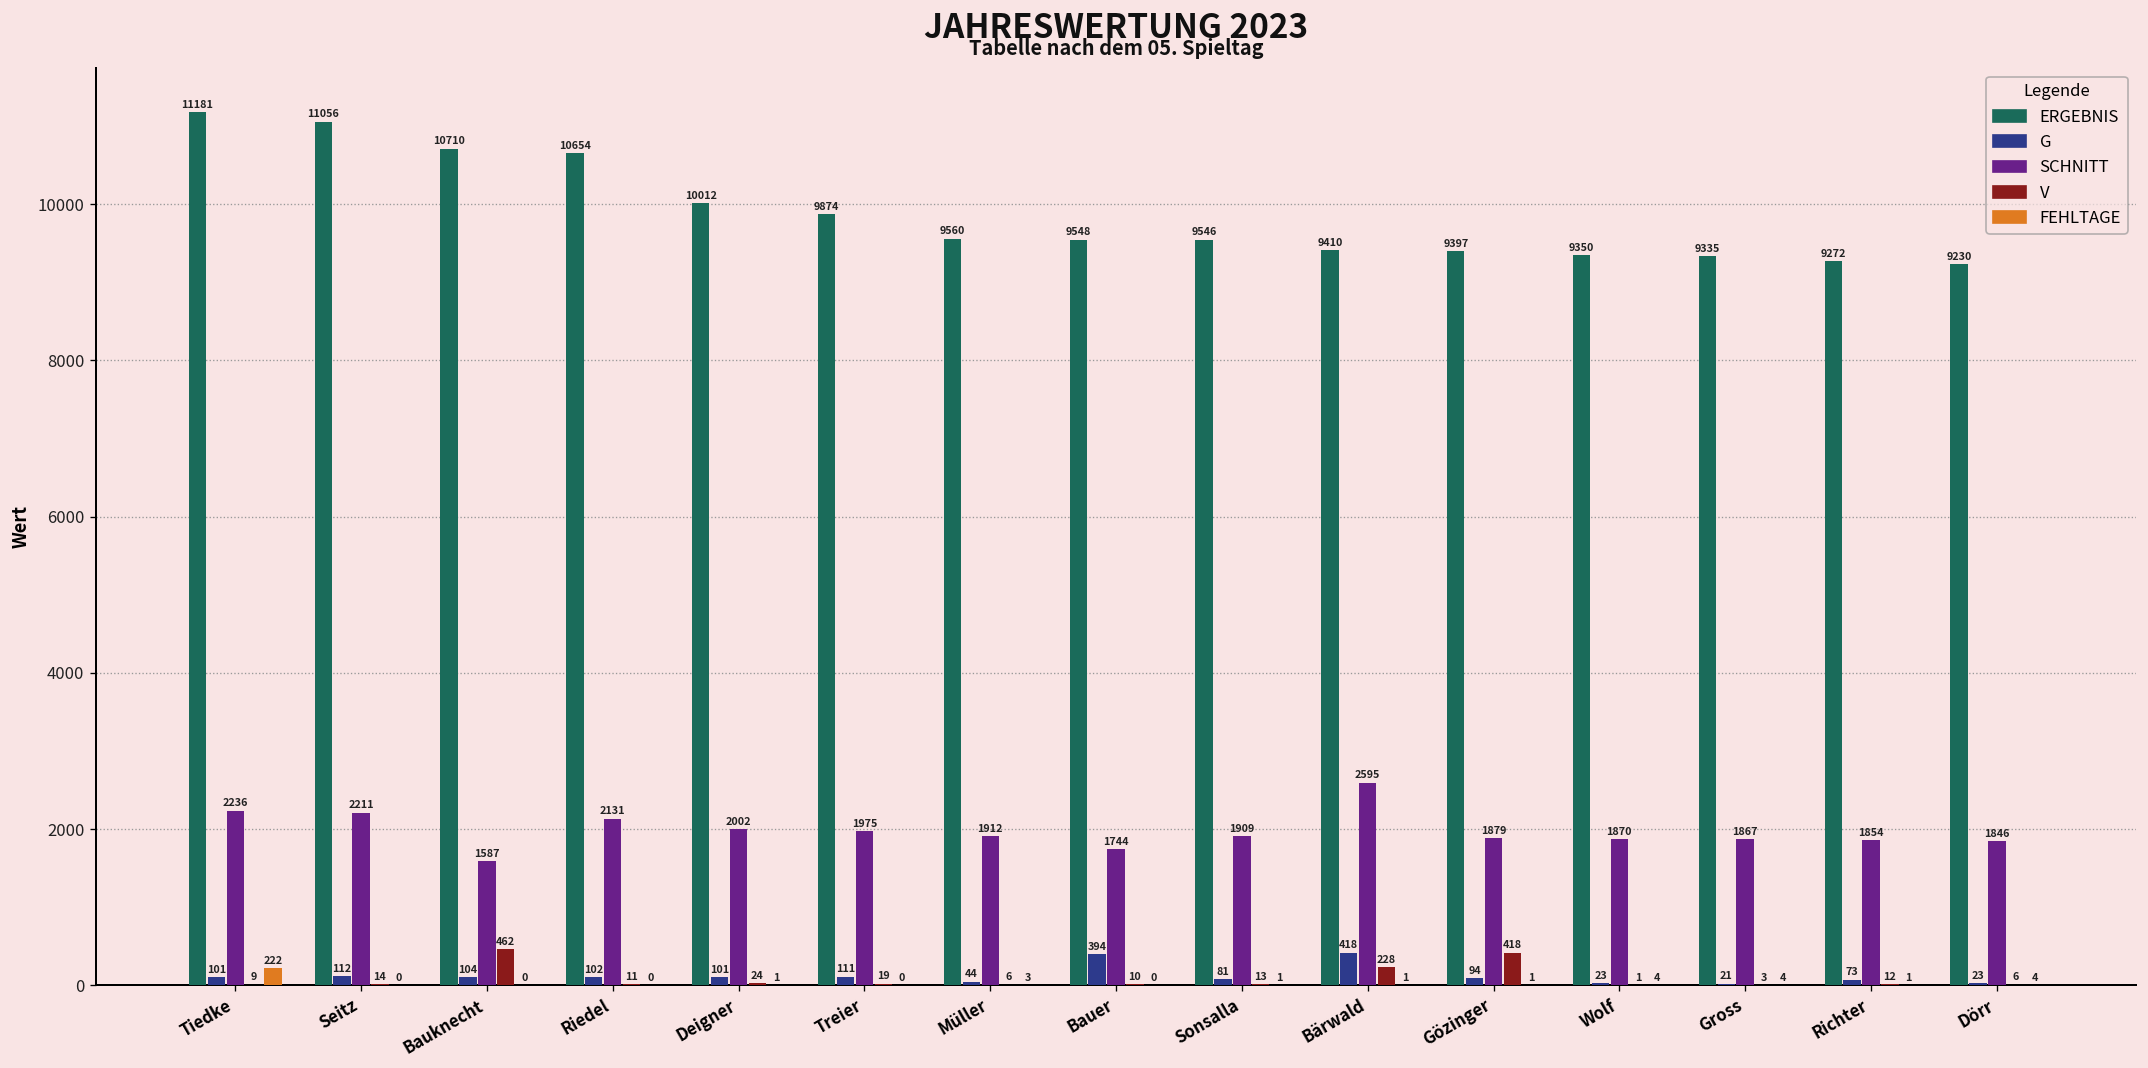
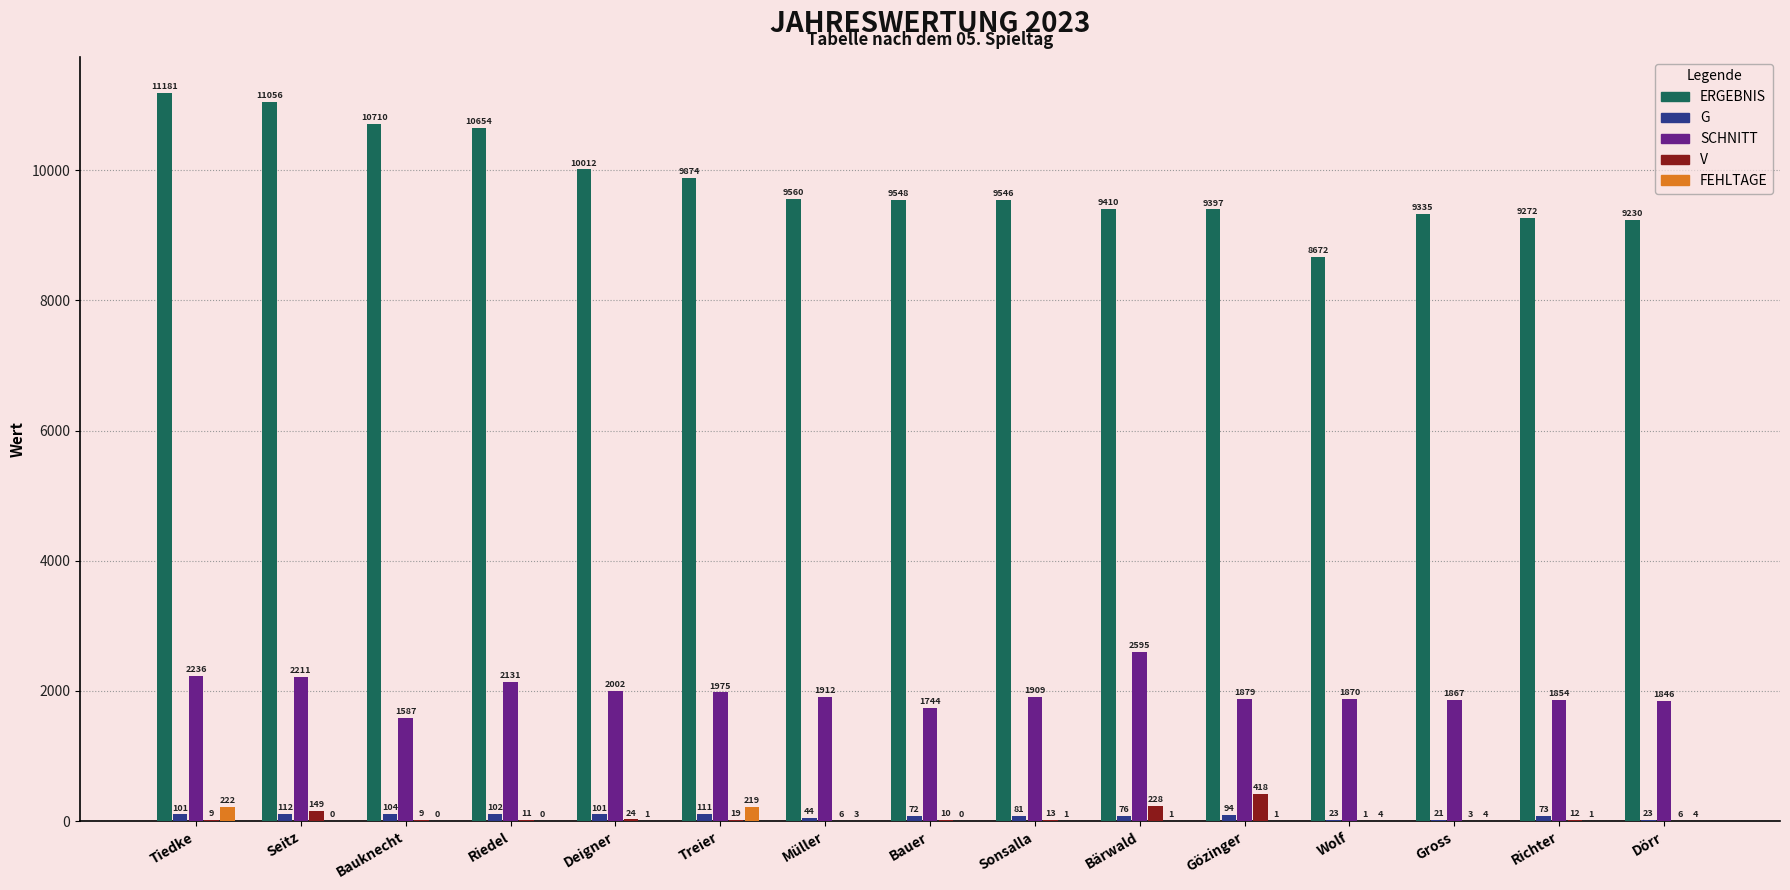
  {
    "ERGEBNIS": {
      "Tiedke": 11181,
      "Seitz": 11056,
      "Bauknecht": 10710,
      "Riedel": 10654,
      "Deigner": 10012,
      "Treier": 9874,
      "Müller": 9560,
      "Bauer": 9548,
      "Sonsalla": 9546,
      "Bärwald": 9410,
      "Gözinger": 9397,
-     "Wolf": 9350,
+     "Wolf": 8672,
      "Gross": 9335,
      "Richter": 9272,
      "Dörr": 9230
    },
    "G": {
      "Tiedke": 101,
      "Seitz": 112,
      "Bauknecht": 104,
      "Riedel": 102,
      "Deigner": 101,
      "Treier": 111,
      "Müller": 44,
-     "Bauer": 394,
+     "Bauer": 72,
      "Sonsalla": 81,
-     "Bärwald": 418,
+     "Bärwald": 76,
      "Gözinger": 94,
      "Wolf": 23,
      "Gross": 21,
      "Richter": 73,
      "Dörr": 23
    },
    "SCHNITT": {
      "Tiedke": 2236,
      "Seitz": 2211,
      "Bauknecht": 1587,
      "Riedel": 2131,
      "Deigner": 2002,
      "Treier": 1975,
      "Müller": 1912,
      "Bauer": 1744,
      "Sonsalla": 1909,
      "Bärwald": 2595,
      "Gözinger": 1879,
      "Wolf": 1870,
      "Gross": 1867,
      "Richter": 1854,
      "Dörr": 1846
    },
    "V": {
      "Tiedke": 9,
-     "Seitz": 14,
-     "Bauknecht": 462,
+     "Seitz": 149,
+     "Bauknecht": 9,
      "Riedel": 11,
      "Deigner": 24,
      "Treier": 19,
      "Müller": 6,
      "Bauer": 10,
      "Sonsalla": 13,
      "Bärwald": 228,
      "Gözinger": 418,
      "Wolf": 1,
      "Gross": 3,
      "Richter": 12,
      "Dörr": 6
    },
    "FEHLTAGE": {
      "Tiedke": 222,
      "Seitz": 0,
      "Bauknecht": 0,
      "Riedel": 0,
      "Deigner": 1,
-     "Treier": 0,
+     "Treier": 219,
      "Müller": 3,
      "Bauer": 0,
      "Sonsalla": 1,
      "Bärwald": 1,
      "Gözinger": 1,
      "Wolf": 4,
      "Gross": 4,
      "Richter": 1,
      "Dörr": 4
    }
  }
